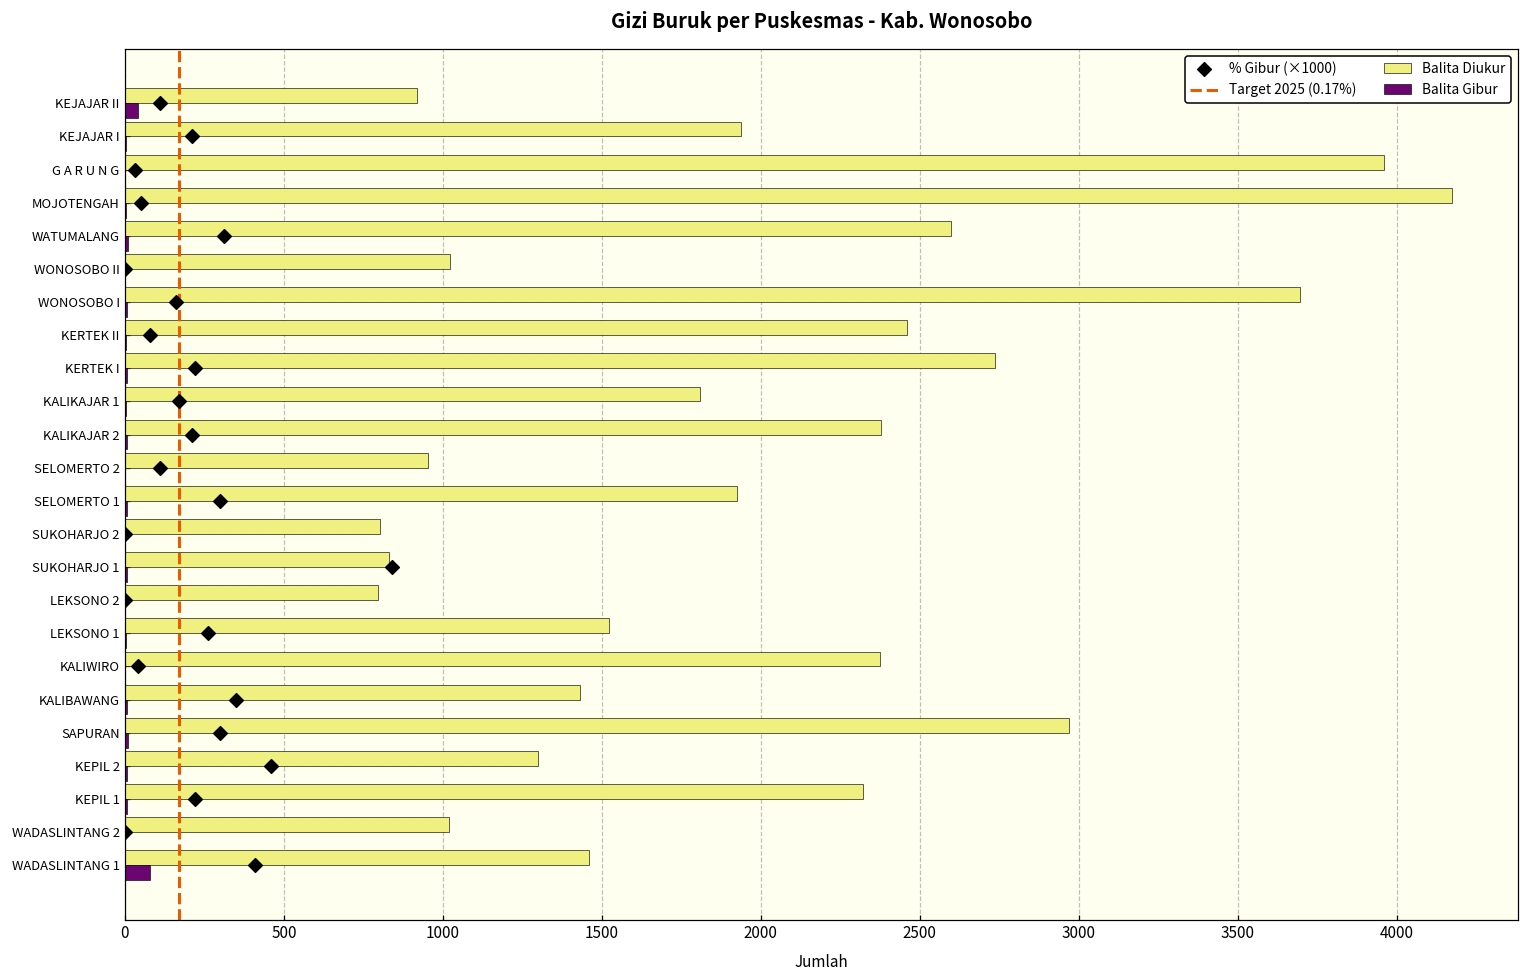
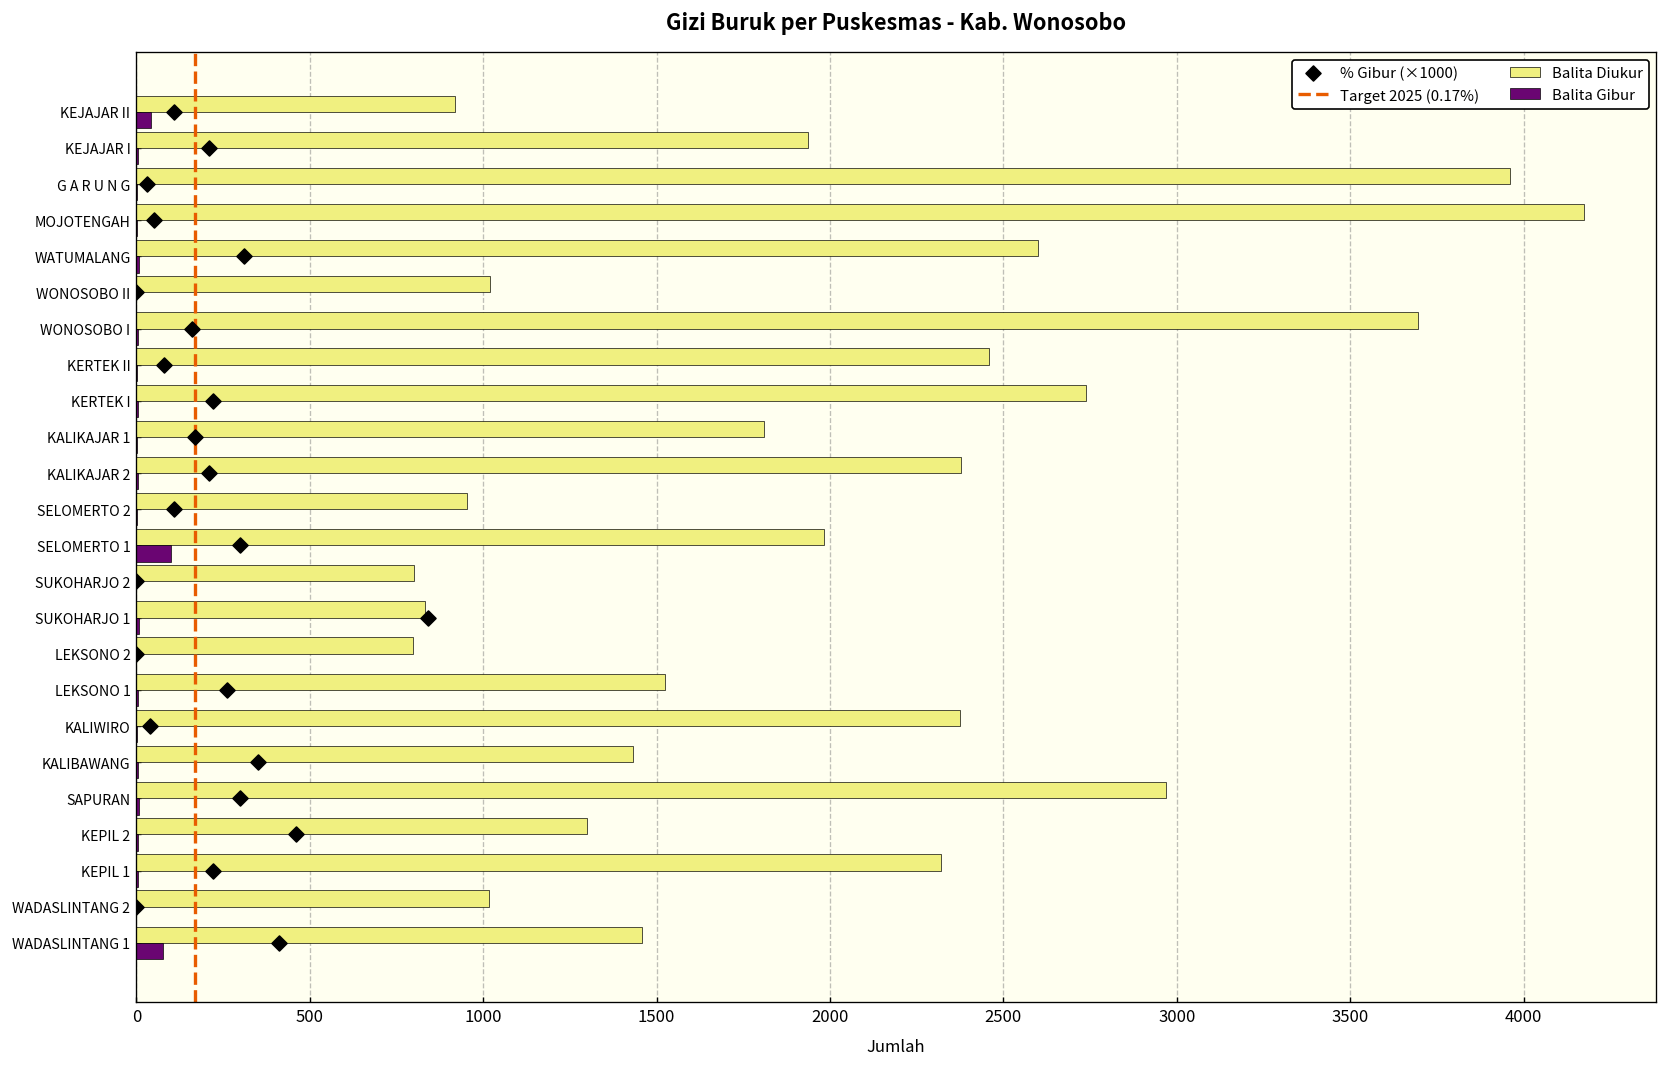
  {
    "Balita Diukur": {
      "KEJAJAR II": 920,
      "KEJAJAR I": 1940,
      "G A R U N G": 3960,
      "MOJOTENGAH": 4170,
      "WATUMALANG": 2600,
      "WONOSOBO II": 1020,
      "WONOSOBO I": 3700,
      "KERTEK II": 2460,
      "KERTEK I": 2740,
      "KALIKAJAR 1": 1810,
      "KALIKAJAR 2": 2380,
      "SELOMERTO 2": 950,
-     "SELOMERTO 1": 1930,
+     "SELOMERTO 1": 1980,
      "SUKOHARJO 2": 800,
      "SUKOHARJO 1": 830,
      "LEKSONO 2": 800,
      "LEKSONO 1": 1520,
      "KALIWIRO": 2370,
      "KALIBAWANG": 1430,
      "SAPURAN": 2970,
      "KEPIL 2": 1300,
      "KEPIL 1": 2320,
      "WADASLINTANG 2": 1020,
      "WADASLINTANG 1": 1460
    },
    "Balita Gibur": {
      "KEJAJAR II": 40,
      "WONOSOBO II": 0,
-     "SELOMERTO 1": 10,
+     "SELOMERTO 1": 100,
      "SUKOHARJO 2": 0,
      "LEKSONO 2": 0,
      "SAPURAN": 10,
      "WADASLINTANG 2": 0,
      "WADASLINTANG 1": 80
    }
  }
